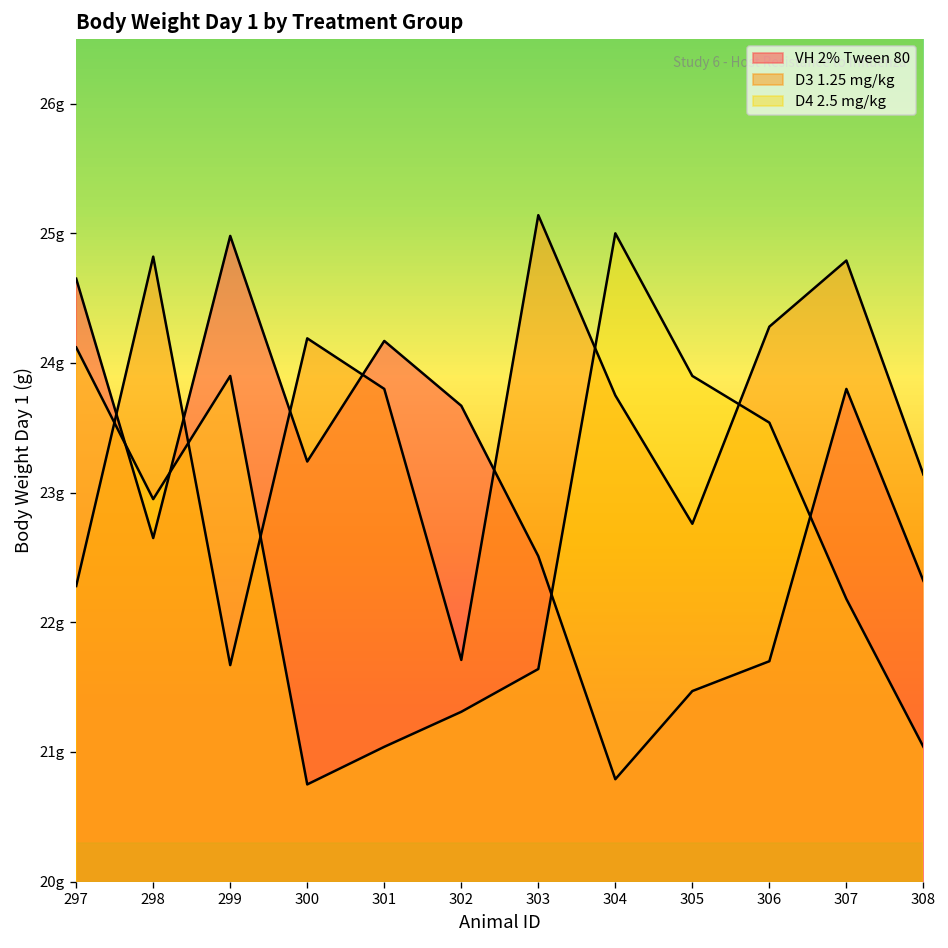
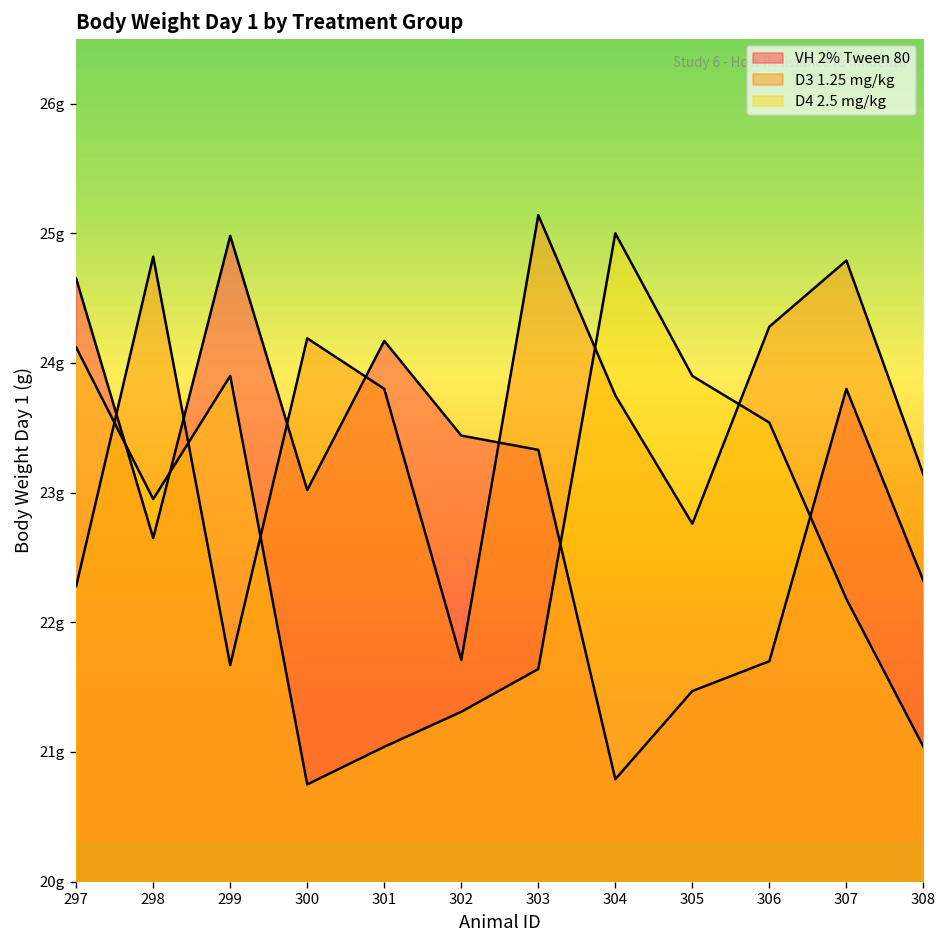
  {
    "VH 2% Tween 80": {
      "297": "24.65g",
      "298": "22.65g",
      "299": "24.98g",
-     "300": "23.24g",
+     "300": "23.02g",
      "301": "24.17g",
-     "302": "23.67g",
-     "303": "22.51g",
+     "302": "23.44g",
+     "303": "23.33g",
      "304": "20.79g",
      "305": "21.47g",
      "306": "21.70g",
      "307": "23.80g",
      "308": "22.32g"
    }
  }
